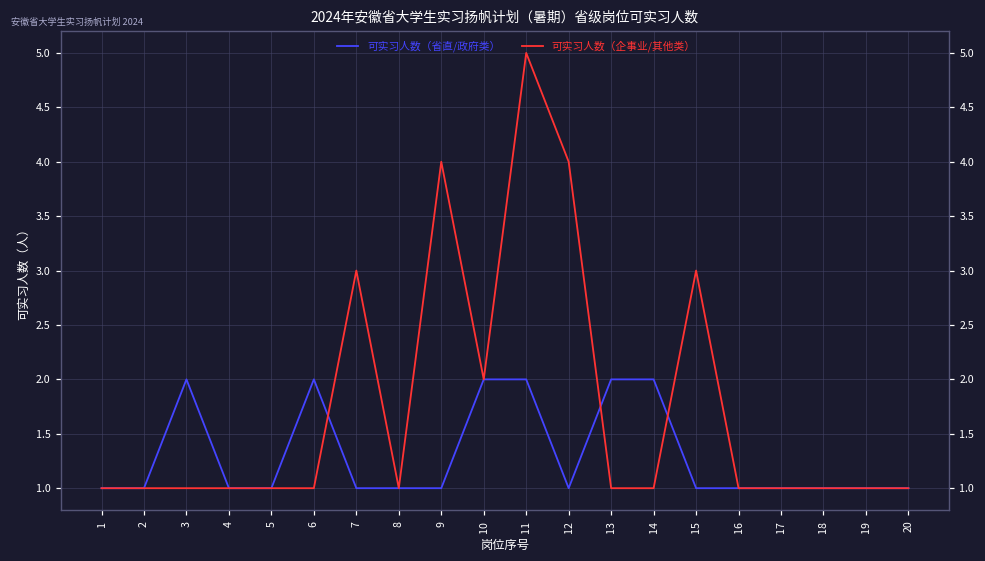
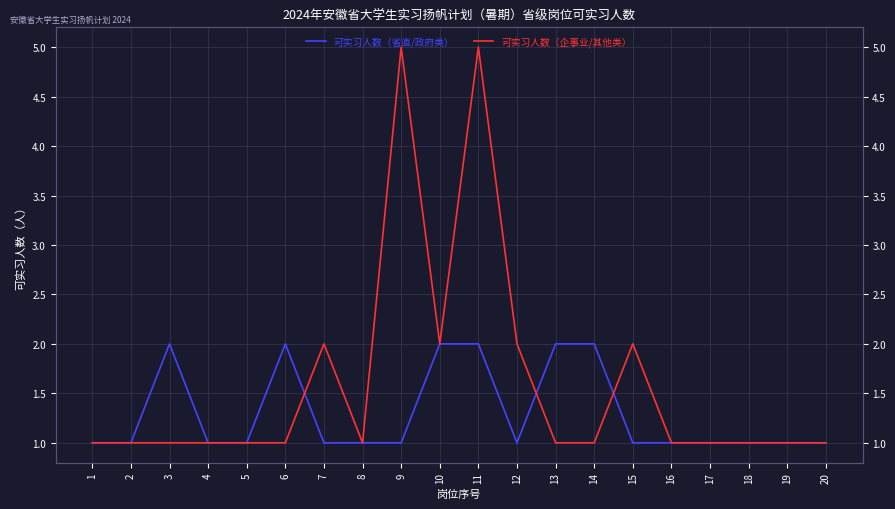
  {
    "可实习人数（省直/政府类）": {
      "3": 2,
      "6": 2,
      "7": 1,
      "9": 1,
      "11": 2,
      "12": 1,
      "13": 2,
      "14": 2,
      "15": 1
    },
    "可实习人数（企事业/其他类）": {
      "3": 1,
      "6": 1,
-     "7": 3,
-     "9": 4,
+     "7": 2,
+     "9": 5,
      "11": 5,
-     "12": 4,
+     "12": 2,
      "13": 1,
      "14": 1,
-     "15": 3
+     "15": 2
    }
  }
